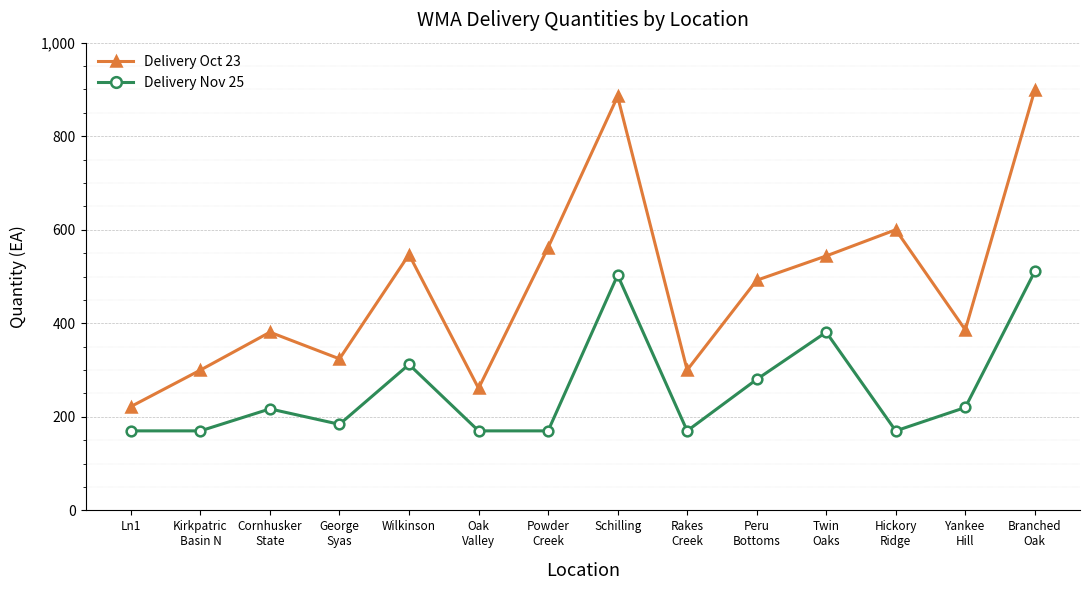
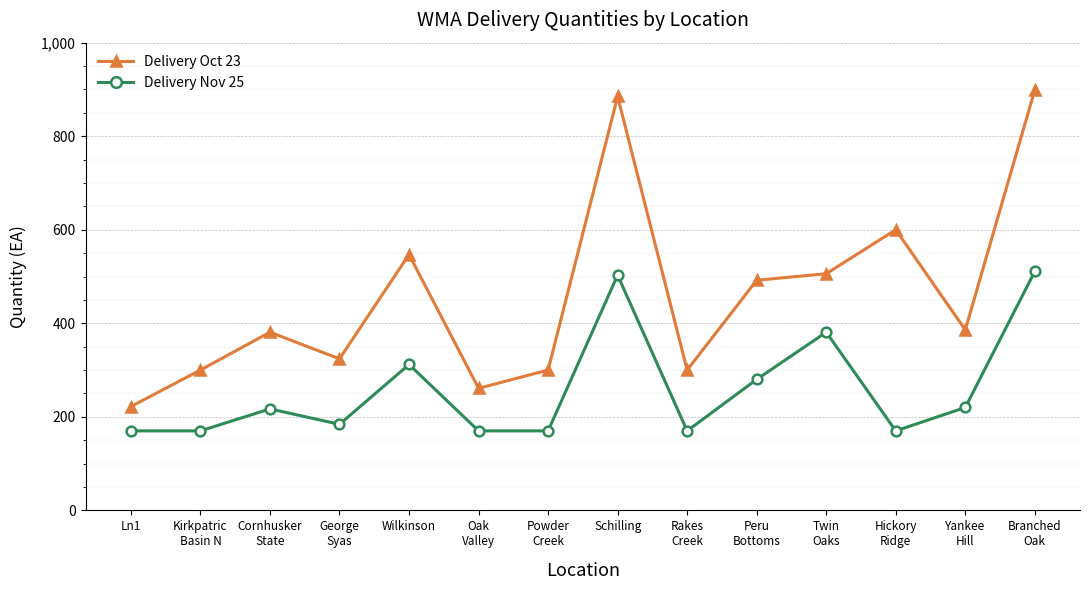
  {
    "Delivery Oct 23": {
      "Ln1": 220,
      "Kirkpatric Basin N": 300,
      "Cornhusker State": 380,
      "George Syas": 320,
      "Wilkinson": 550,
      "Oak Valley": 260,
-     "Powder Creek": 560,
+     "Powder Creek": 300,
      "Schilling": 890,
      "Rakes Creek": 300,
      "Peru Bottoms": 490,
-     "Twin Oaks": 540,
+     "Twin Oaks": 510,
      "Hickory Ridge": 600,
      "Yankee Hill": 390,
      "Branched Oak": 900
    },
    "Delivery Nov 25": {
      "Ln1": 170,
      "Kirkpatric Basin N": 170,
      "Cornhusker State": 220,
      "George Syas": 180,
      "Wilkinson": 310,
      "Oak Valley": 170,
      "Powder Creek": 170,
      "Schilling": 500,
      "Rakes Creek": 170,
      "Peru Bottoms": 280,
      "Twin Oaks": 380,
      "Hickory Ridge": 170,
      "Yankee Hill": 220,
      "Branched Oak": 510
    }
  }
